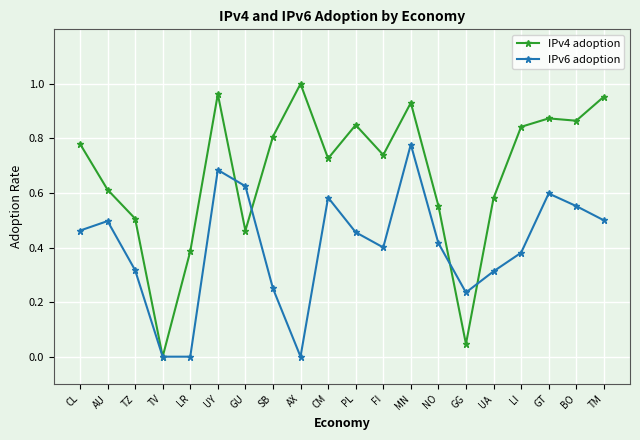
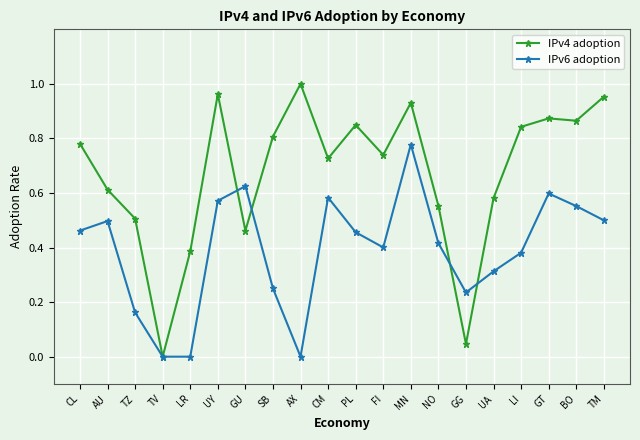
  {
    "IPv4 adoption": {
      "CL": 0.78,
      "AU": 0.61,
      "TZ": 0.51,
      "LR": 0.39,
      "UY": 0.96,
      "GU": 0.46,
      "SB": 0.81,
      "AX": 1.00,
      "CM": 0.73,
      "PL": 0.85,
      "FI": 0.74,
      "MN": 0.93,
      "NO": 0.55,
      "GG": 0.05,
      "UA": 0.58,
      "LI": 0.84,
      "GT": 0.87,
      "BO": 0.87,
      "TM": 0.95
    },
    "IPv6 adoption": {
      "CL": 0.46,
      "AU": 0.50,
-     "TZ": 0.32,
+     "TZ": 0.16,
      "LR": 0.00,
-     "UY": 0.68,
+     "UY": 0.57,
      "GU": 0.63,
      "SB": 0.25,
      "AX": 0.00,
      "CM": 0.58,
      "PL": 0.46,
      "FI": 0.40,
      "MN": 0.78,
      "NO": 0.42,
      "GG": 0.24,
      "UA": 0.31,
      "LI": 0.38,
      "GT": 0.60,
      "BO": 0.55,
      "TM": 0.50
    }
  }
